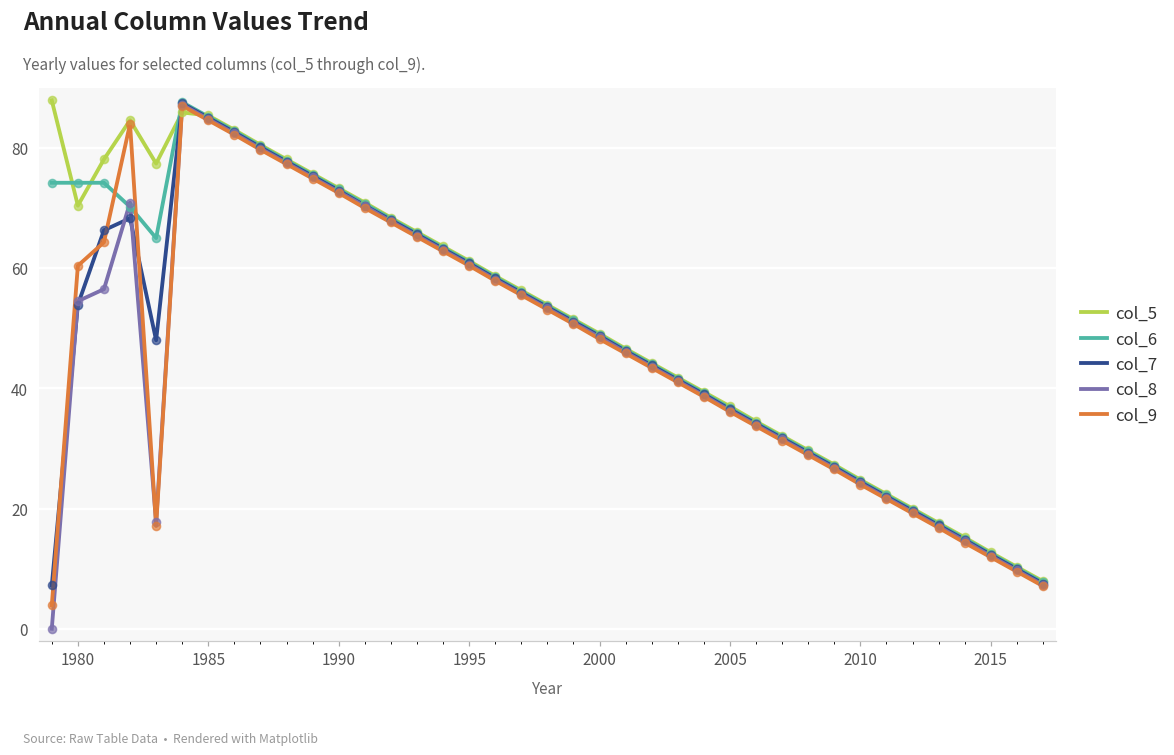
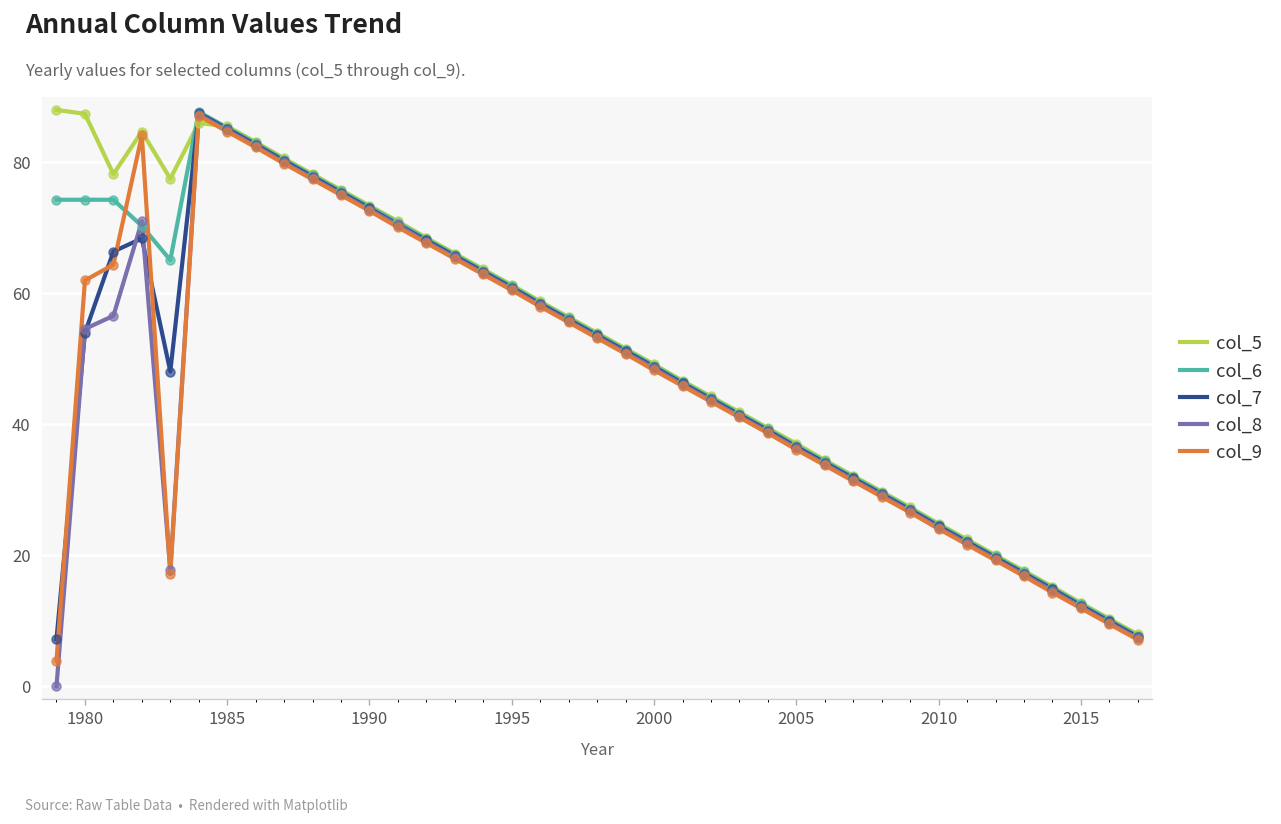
  {
    "col_5": {
-     "1980": 70
+     "1980": 87
    },
    "col_6": {
      "1980": 74
    },
    "col_7": {
      "1980": 54
    },
    "col_8": {
      "1980": 55
    },
    "col_9": {
-     "1980": 60
+     "1980": 62
    }
  }
